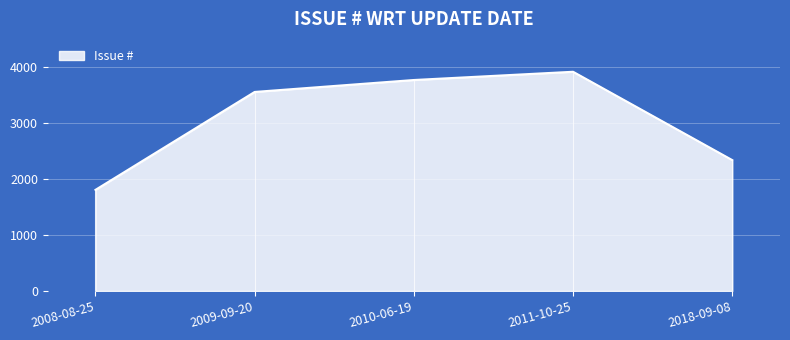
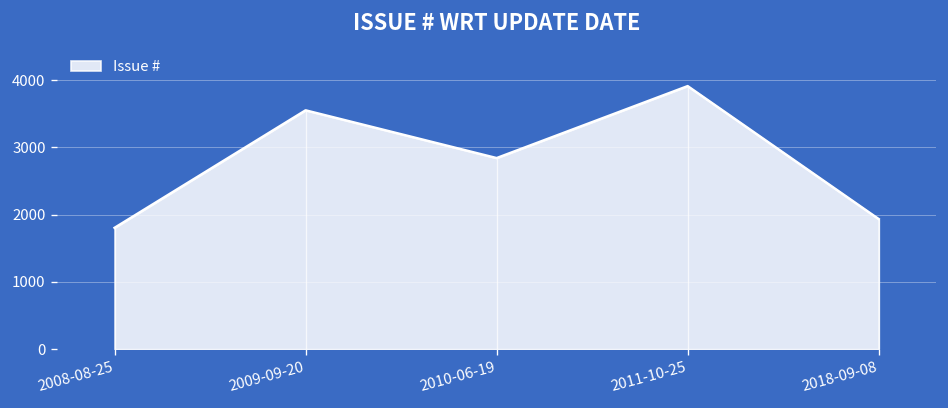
  {
    "2008-08-25": 1800,
    "2009-09-20": 3600,
-   "2010-06-19": 3800,
+   "2010-06-19": 2800,
    "2011-10-25": 3900,
-   "2018-09-08": 2300
+   "2018-09-08": 1900
  }
